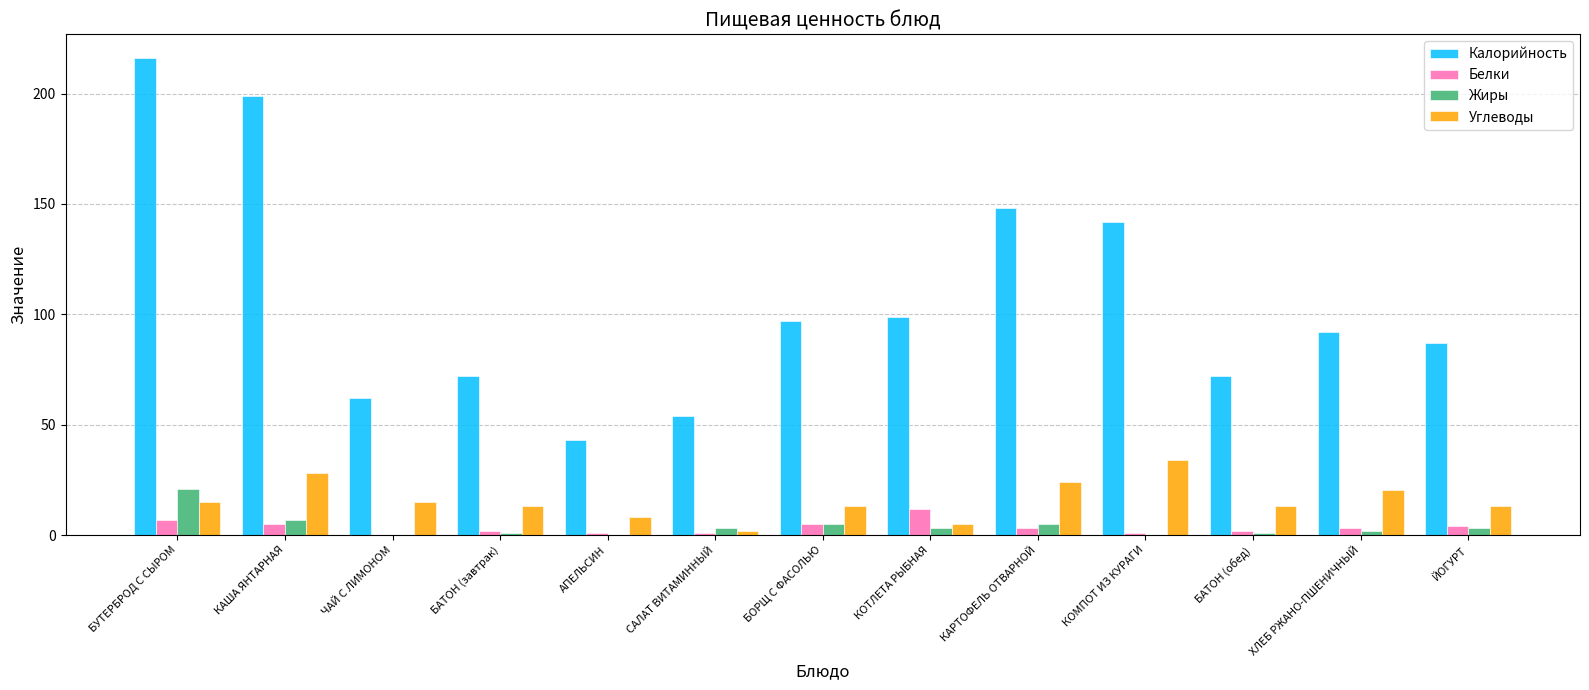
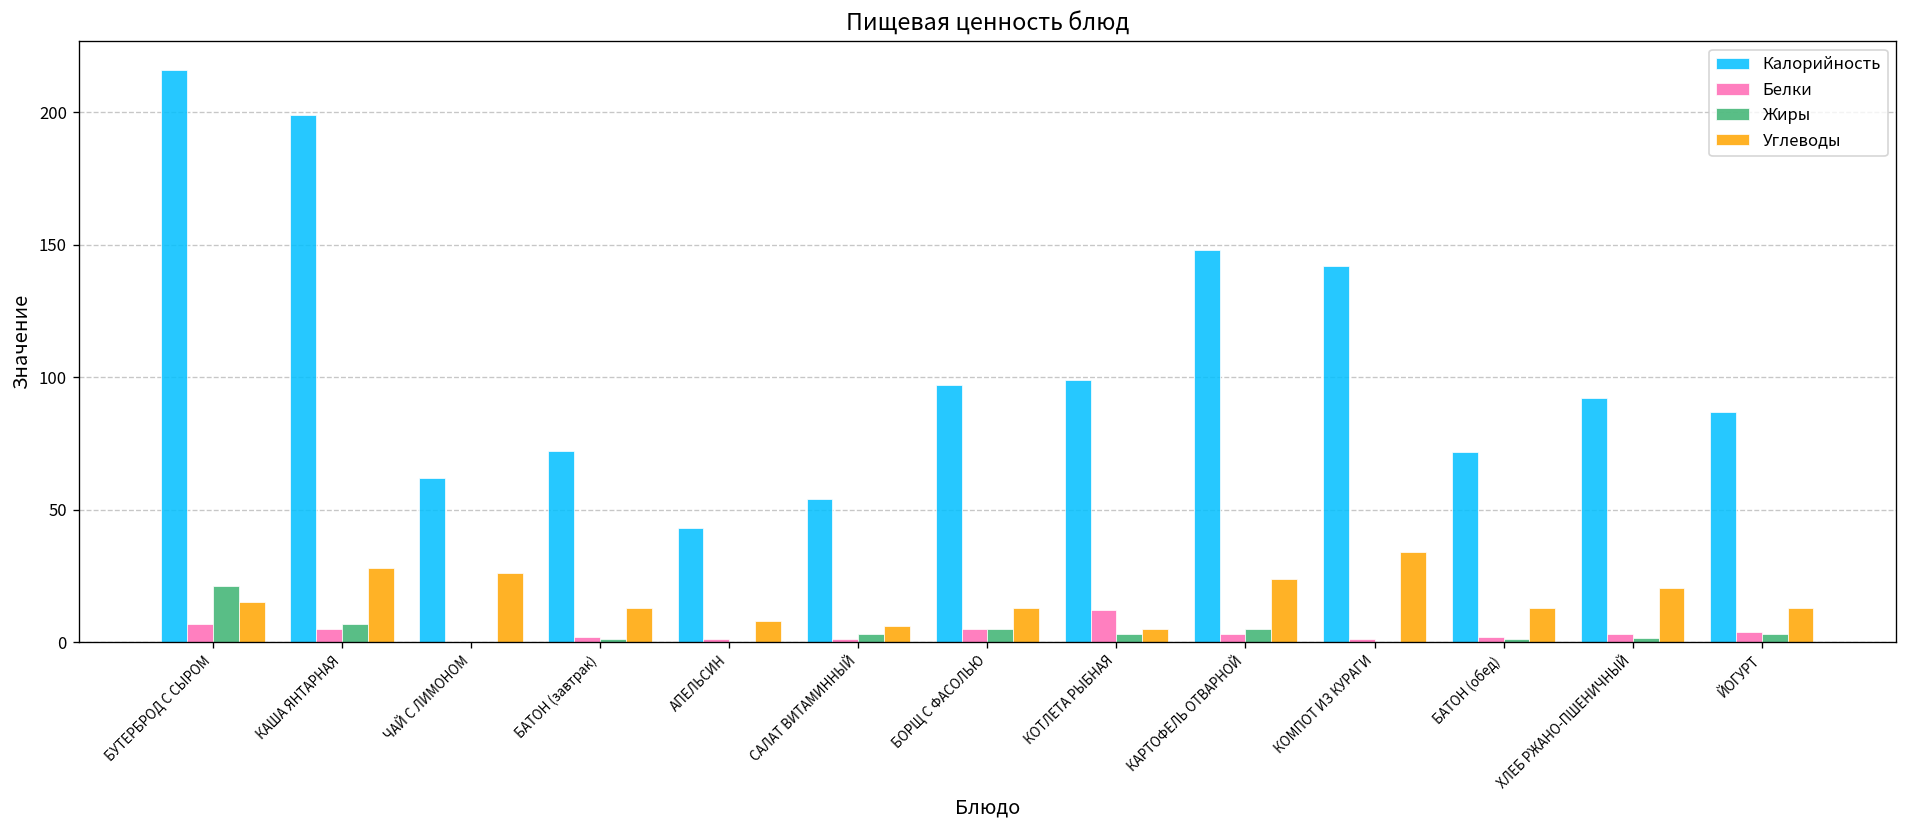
  {
    "Калорийность": {
      "БУТЕРБРОД С СЫРОМ": 216,
      "КАША ЯНТАРНАЯ": 199,
      "ЧАЙ С ЛИМОНОМ": 62,
      "БАТОН (завтрак)": 72,
      "АПЕЛЬСИН": 43,
      "САЛАТ ВИТАМИННЫЙ": 54,
      "БОРЩ С ФАСОЛЬЮ": 97,
      "КОТЛЕТА РЫБНАЯ": 99,
      "КАРТОФЕЛЬ ОТВАРНОЙ": 148,
      "КОМПОТ ИЗ КУРАГИ": 142,
      "БАТОН (обед)": 72,
      "ХЛЕБ РЖАНО-ПШЕНИЧНЫЙ": 92,
      "ЙОГУРТ": 87
    },
    "Белки": {
      "БУТЕРБРОД С СЫРОМ": 7,
      "КАША ЯНТАРНАЯ": 5,
      "ЧАЙ С ЛИМОНОМ": 0,
      "БАТОН (завтрак)": 2,
      "БОРЩ С ФАСОЛЬЮ": 5,
      "КОТЛЕТА РЫБНАЯ": 12,
      "КАРТОФЕЛЬ ОТВАРНОЙ": 3,
      "БАТОН (обед)": 2,
      "ХЛЕБ РЖАНО-ПШЕНИЧНЫЙ": 3,
      "ЙОГУРТ": 4
    },
    "Жиры": {
      "БУТЕРБРОД С СЫРОМ": 21,
      "КАША ЯНТАРНАЯ": 7,
      "ЧАЙ С ЛИМОНОМ": 0,
      "САЛАТ ВИТАМИННЫЙ": 3,
      "БОРЩ С ФАСОЛЬЮ": 5,
      "КОТЛЕТА РЫБНАЯ": 3,
      "КАРТОФЕЛЬ ОТВАРНОЙ": 5,
      "КОМПОТ ИЗ КУРАГИ": 0,
      "БАТОН (обед)": 1,
      "ХЛЕБ РЖАНО-ПШЕНИЧНЫЙ": 2,
      "ЙОГУРТ": 3
    },
    "Углеводы": {
      "БУТЕРБРОД С СЫРОМ": 15,
      "КАША ЯНТАРНАЯ": 28,
-     "ЧАЙ С ЛИМОНОМ": 15,
+     "ЧАЙ С ЛИМОНОМ": 26,
      "БАТОН (завтрак)": 13,
      "АПЕЛЬСИН": 8,
-     "САЛАТ ВИТАМИННЫЙ": 2,
+     "САЛАТ ВИТАМИННЫЙ": 6,
      "БОРЩ С ФАСОЛЬЮ": 13,
      "КОТЛЕТА РЫБНАЯ": 5,
      "КАРТОФЕЛЬ ОТВАРНОЙ": 24,
      "КОМПОТ ИЗ КУРАГИ": 34,
      "БАТОН (обед)": 13,
      "ХЛЕБ РЖАНО-ПШЕНИЧНЫЙ": 20,
      "ЙОГУРТ": 13
    }
  }
